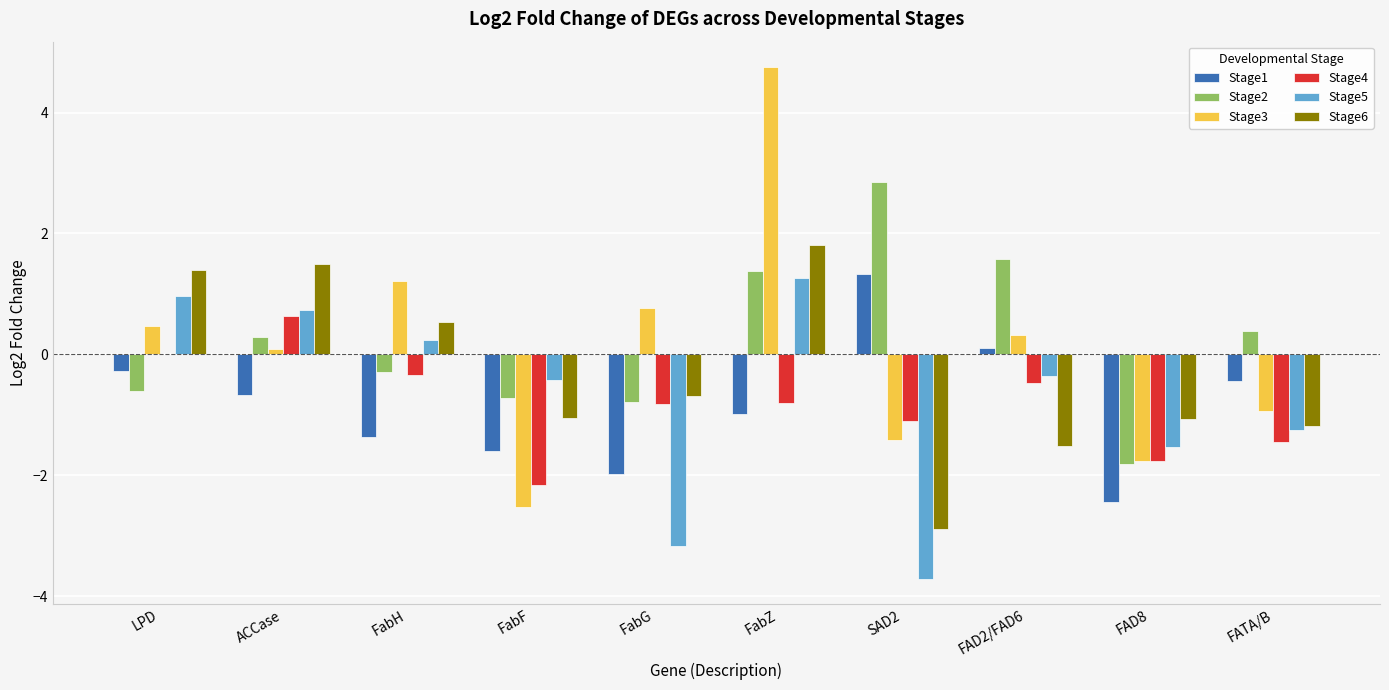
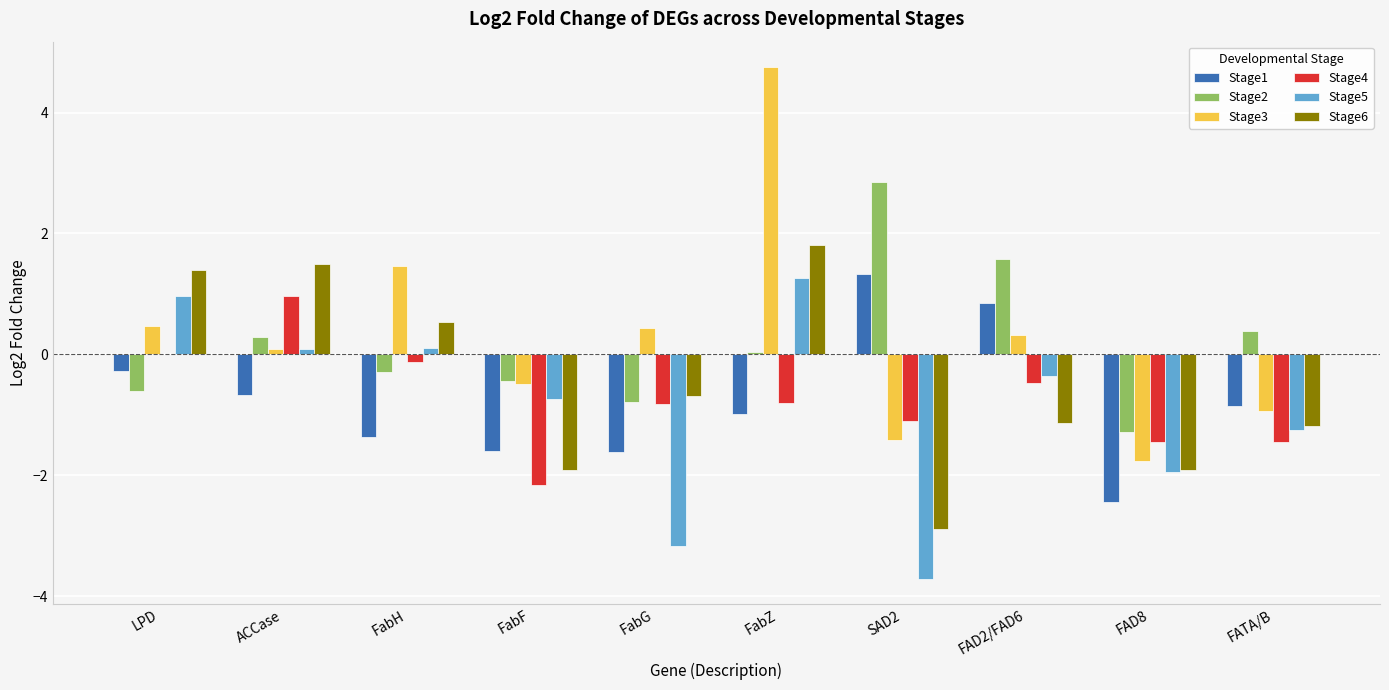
  {
    "Stage1": {
      "LPD": -0.3,
      "ACCase": -0.7,
      "FabH": -1.4,
      "FabF": -1.6,
-     "FabG": -2.0,
+     "FabG": -1.6,
      "FabZ": -1.0,
      "SAD2": 1.3,
-     "FAD2/FAD6": 0.1,
+     "FAD2/FAD6": 0.9,
      "FAD8": -2.4,
-     "FATA/B": -0.4
+     "FATA/B": -0.9
    },
    "Stage2": {
      "LPD": -0.6,
      "ACCase": 0.3,
      "FabH": -0.3,
-     "FabF": -0.7,
+     "FabF": -0.4,
      "FabG": -0.8,
-     "FabZ": 1.4,
+     "FabZ": 0.0,
      "SAD2": 2.9,
      "FAD2/FAD6": 1.6,
-     "FAD8": -1.8,
+     "FAD8": -1.3,
      "FATA/B": 0.4
    },
    "Stage3": {
      "LPD": 0.5,
      "ACCase": 0.1,
-     "FabH": 1.2,
-     "FabF": -2.5,
-     "FabG": 0.8,
+     "FabH": 1.5,
+     "FabF": -0.5,
+     "FabG": 0.4,
      "FabZ": 4.8,
      "SAD2": -1.4,
      "FAD2/FAD6": 0.3,
      "FAD8": -1.8,
      "FATA/B": -0.9
    },
    "Stage4": {
-     "ACCase": 0.6,
-     "FabH": -0.3,
+     "ACCase": 1.0,
+     "FabH": -0.1,
      "FabF": -2.2,
      "FabG": -0.8,
      "FabZ": -0.8,
      "SAD2": -1.1,
      "FAD2/FAD6": -0.5,
-     "FAD8": -1.8,
+     "FAD8": -1.4,
      "FATA/B": -1.5
    },
    "Stage5": {
      "LPD": 1.0,
-     "ACCase": 0.7,
-     "FabH": 0.2,
-     "FabF": -0.4,
+     "ACCase": 0.1,
+     "FabH": 0.1,
+     "FabF": -0.7,
      "FabG": -3.2,
      "FabZ": 1.3,
      "SAD2": -3.7,
      "FAD2/FAD6": -0.4,
-     "FAD8": -1.5,
+     "FAD8": -1.9,
      "FATA/B": -1.3
    },
    "Stage6": {
      "LPD": 1.4,
      "ACCase": 1.5,
      "FabH": 0.5,
-     "FabF": -1.1,
+     "FabF": -1.9,
      "FabG": -0.7,
      "FabZ": 1.8,
      "SAD2": -2.9,
-     "FAD2/FAD6": -1.5,
-     "FAD8": -1.1,
+     "FAD2/FAD6": -1.1,
+     "FAD8": -1.9,
      "FATA/B": -1.2
    }
  }
